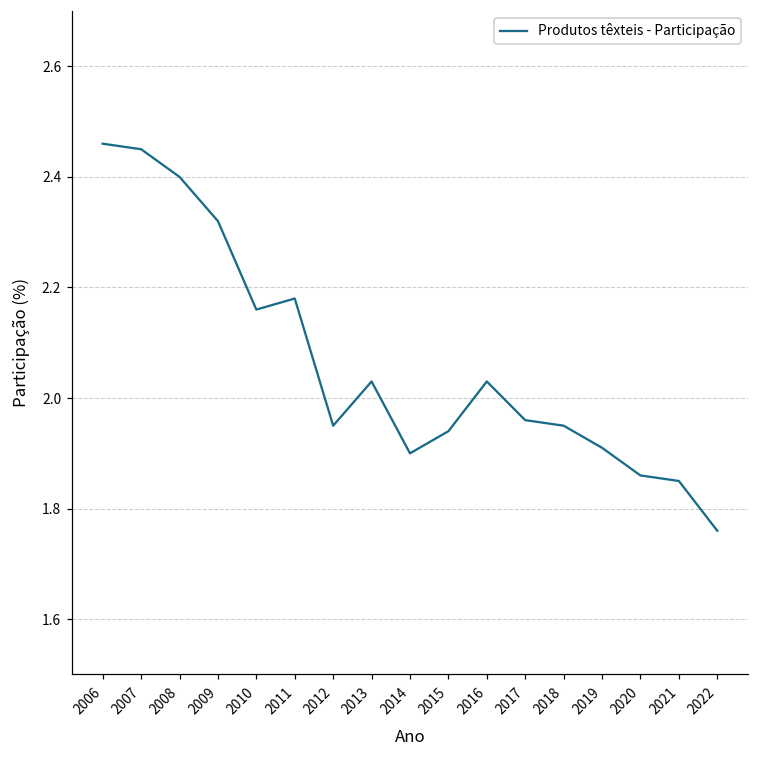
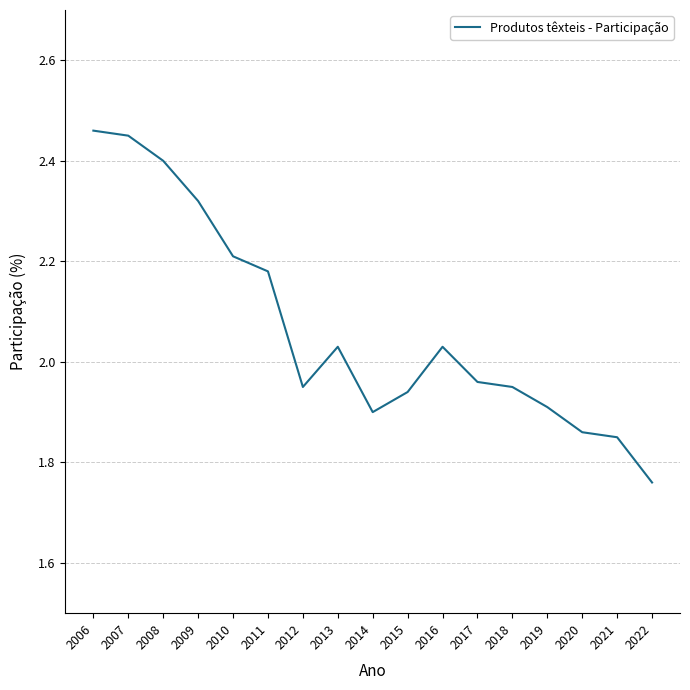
  {
    "2006": 2.46,
    "2007": 2.45,
    "2008": 2.40,
    "2009": 2.32,
-   "2010": 2.16,
+   "2010": 2.21,
    "2011": 2.18,
    "2012": 1.95,
    "2013": 2.03,
    "2014": 1.90,
    "2015": 1.94,
    "2016": 2.03,
    "2017": 1.96,
    "2018": 1.95,
    "2019": 1.91,
    "2020": 1.86,
    "2021": 1.85,
    "2022": 1.76
  }
